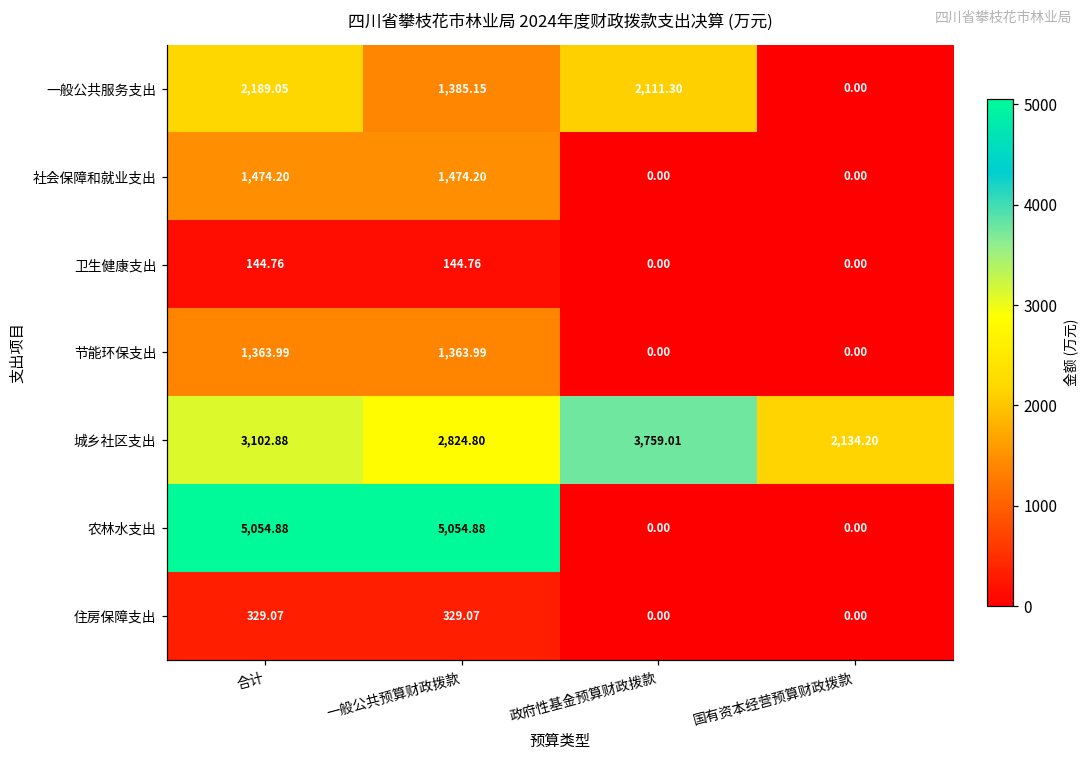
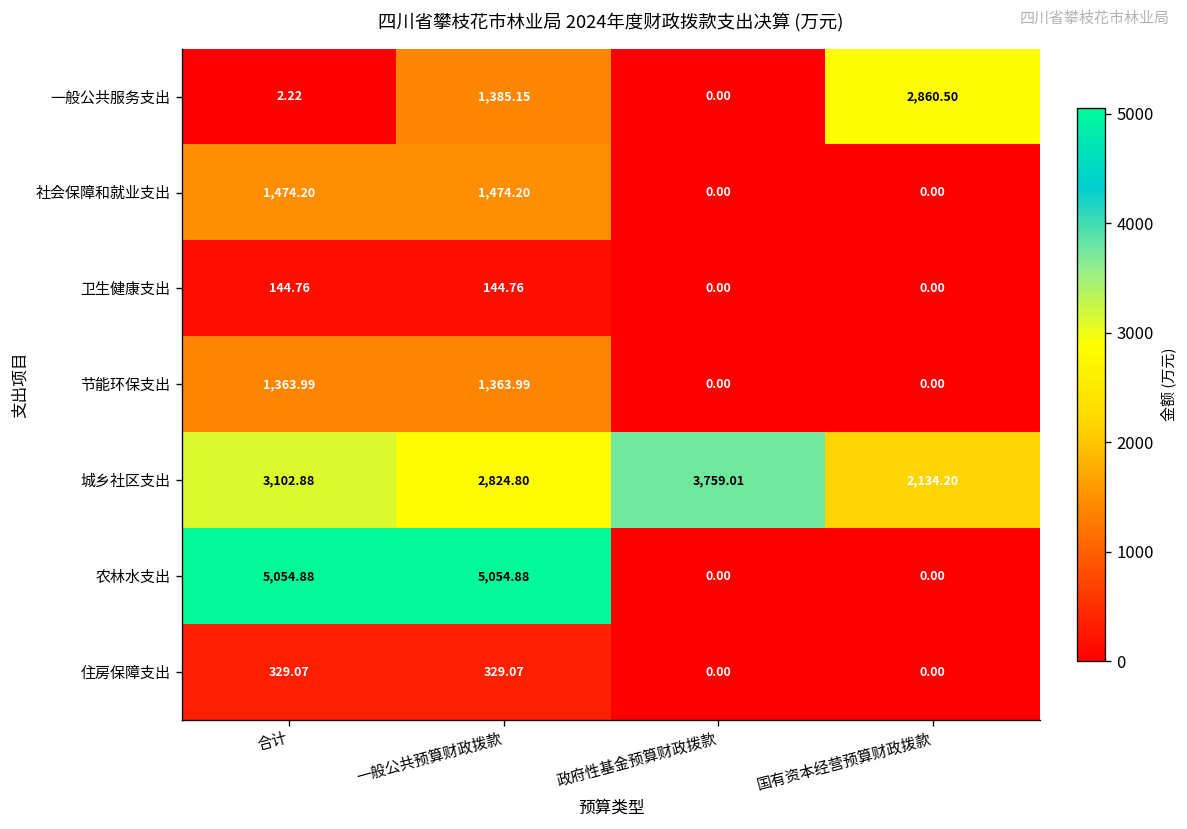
  {
    "一般公共服务支出": {
-     "合计": "2,189.05",
+     "合计": "2.22",
      "一般公共预算财政拨款": "1,385.15",
-     "政府性基金预算财政拨款": "2,111.30",
-     "国有资本经营预算财政拨款": "0.00"
+     "政府性基金预算财政拨款": "0.00",
+     "国有资本经营预算财政拨款": "2,860.50"
    },
    "社会保障和就业支出": {
      "合计": "1,474.20",
      "一般公共预算财政拨款": "1,474.20",
      "政府性基金预算财政拨款": "0.00",
      "国有资本经营预算财政拨款": "0.00"
    },
    "卫生健康支出": {
      "合计": "144.76",
      "一般公共预算财政拨款": "144.76",
      "政府性基金预算财政拨款": "0.00",
      "国有资本经营预算财政拨款": "0.00"
    },
    "节能环保支出": {
      "合计": "1,363.99",
      "一般公共预算财政拨款": "1,363.99",
      "政府性基金预算财政拨款": "0.00",
      "国有资本经营预算财政拨款": "0.00"
    },
    "城乡社区支出": {
      "合计": "3,102.88",
      "一般公共预算财政拨款": "2,824.80",
      "政府性基金预算财政拨款": "3,759.01",
      "国有资本经营预算财政拨款": "2,134.20"
    },
    "农林水支出": {
      "合计": "5,054.88",
      "一般公共预算财政拨款": "5,054.88",
      "政府性基金预算财政拨款": "0.00",
      "国有资本经营预算财政拨款": "0.00"
    },
    "住房保障支出": {
      "合计": "329.07",
      "一般公共预算财政拨款": "329.07",
      "政府性基金预算财政拨款": "0.00",
      "国有资本经营预算财政拨款": "0.00"
    }
  }
